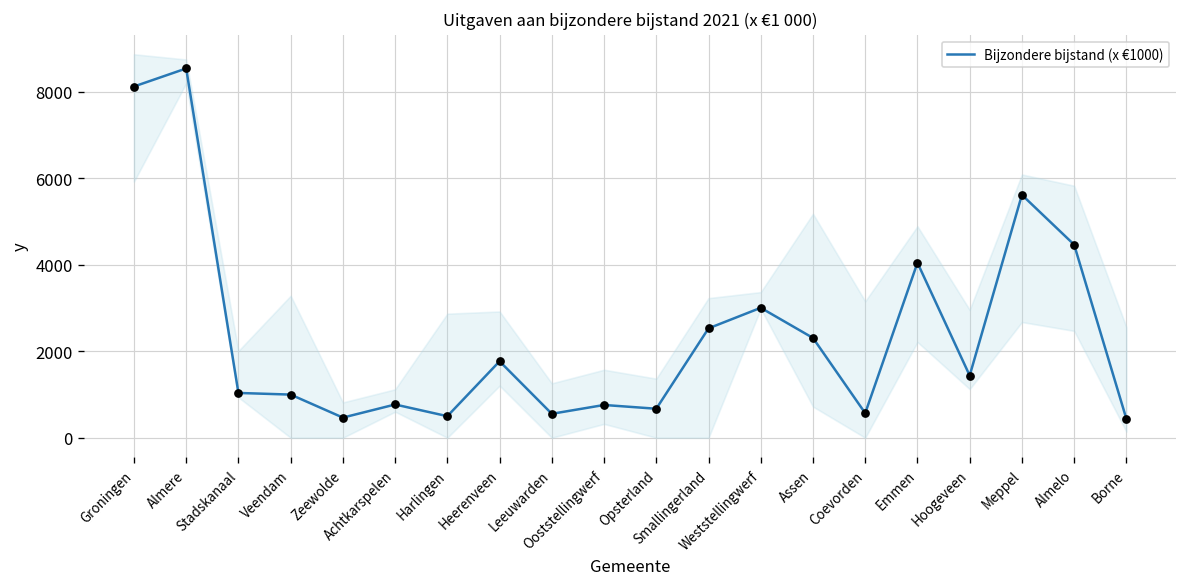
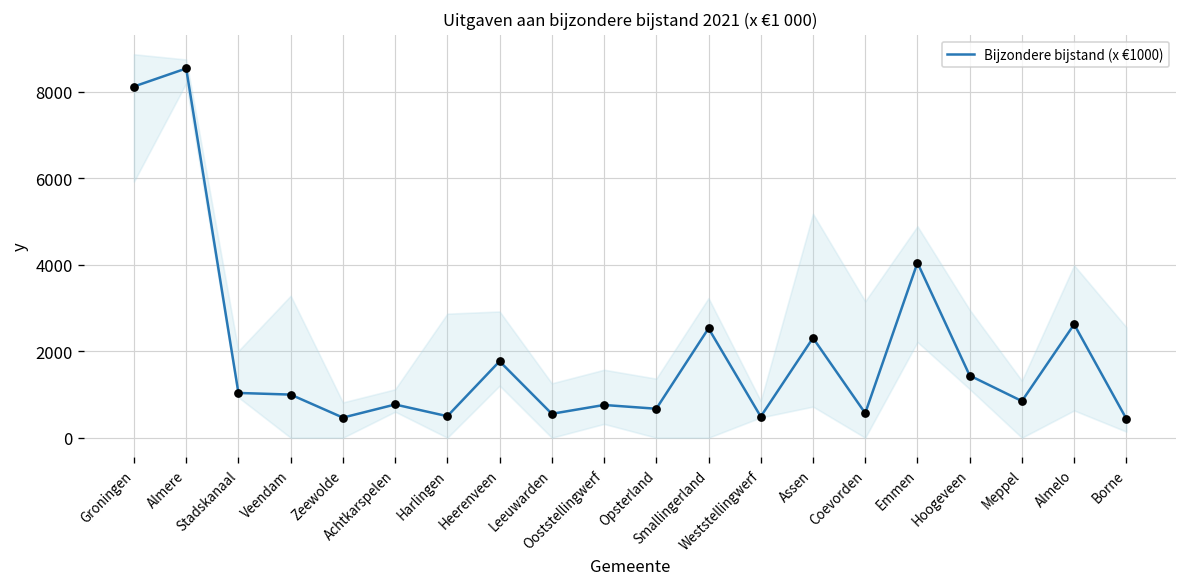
  {
    "Bijzondere bijstand (x €1000)": {
      "Groningen": 8100,
      "Almere": 8500,
      "Stadskanaal": 1000,
      "Veendam": 1000,
      "Zeewolde": 500,
      "Achtkarspelen": 800,
      "Harlingen": 500,
      "Heerenveen": 1800,
      "Leeuwarden": 600,
      "Ooststellingwerf": 800,
      "Opsterland": 700,
      "Smallingerland": 2500,
-     "Weststellingwerf": 3000,
+     "Weststellingwerf": 500,
      "Assen": 2300,
      "Coevorden": 600,
      "Emmen": 4000,
      "Hoogeveen": 1400,
-     "Meppel": 5600,
-     "Almelo": 4500,
+     "Meppel": 800,
+     "Almelo": 2600,
      "Borne": 400
    }
  }
